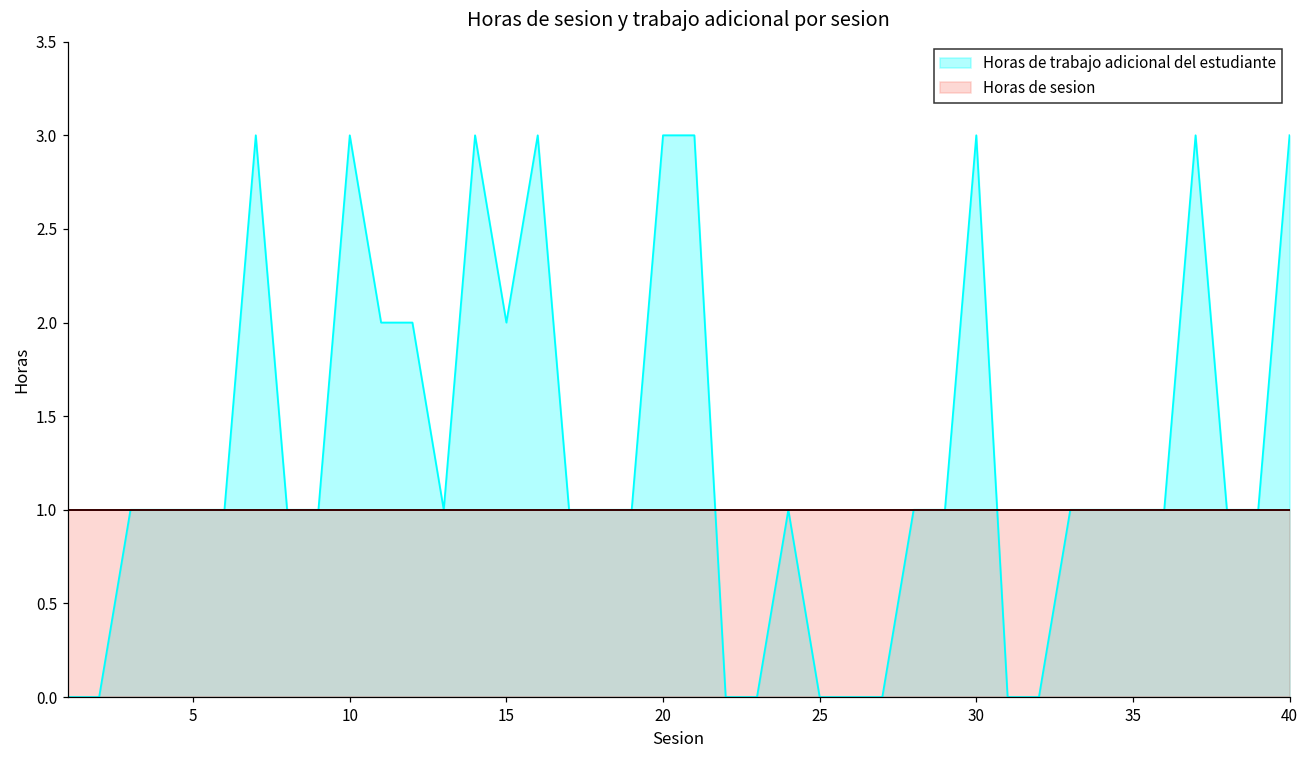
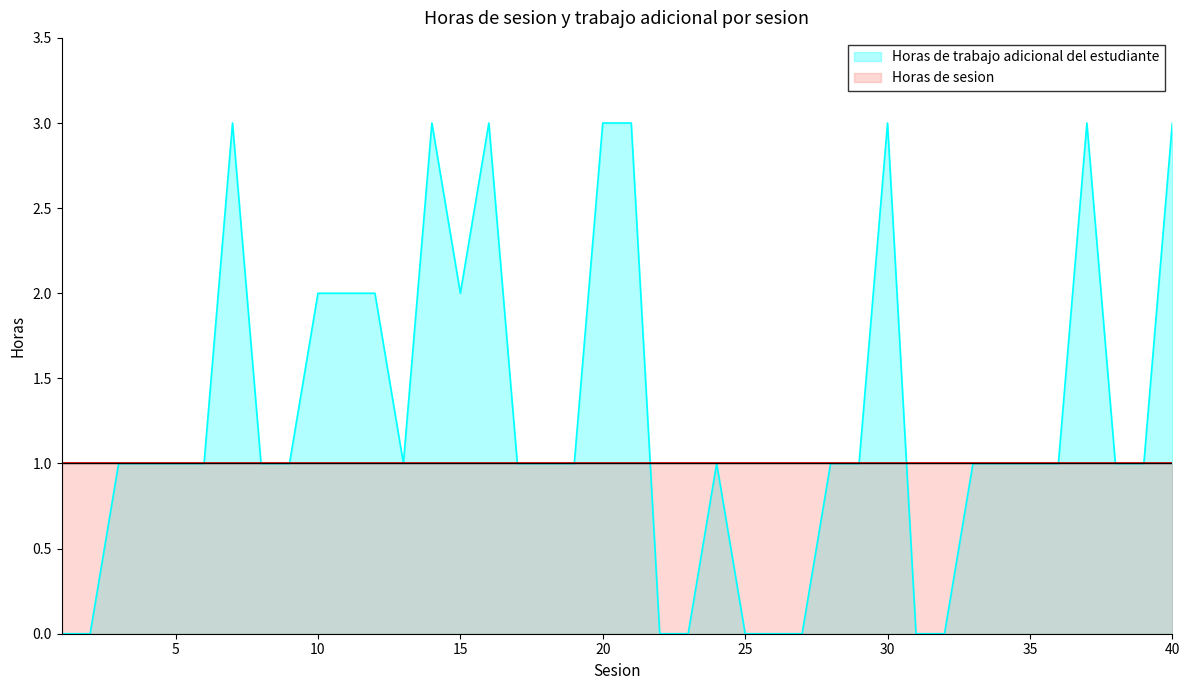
  {
    "Horas de trabajo adicional del estudiante": {
-     "10": 3,
+     "10": 2,
      "15": 2,
      "20": 3,
      "25": 0,
      "30": 3,
      "40": 3
    },
    "Horas de sesion": {
      "10": 1,
      "15": 1,
      "20": 1,
      "25": 1,
      "30": 1,
      "40": 1
    }
  }
